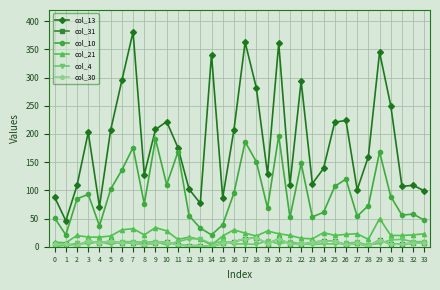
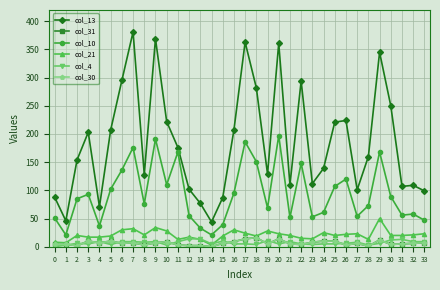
  {
    "col_13": {
      "0": 90,
      "1": 50,
-     "2": 110,
+     "2": 150,
      "3": 200,
      "4": 70,
      "5": 210,
      "6": 300,
      "7": 380,
      "8": 130,
-     "9": 210,
+     "9": 370,
      "10": 220,
      "11": 180,
      "12": 100,
      "13": 80,
-     "14": 340,
+     "14": 40,
      "15": 90,
      "16": 210,
      "17": 360,
      "18": 280,
      "19": 130,
      "20": 360,
      "21": 110,
      "22": 290,
      "23": 110,
      "24": 140,
      "25": 220,
      "26": 220,
      "27": 100,
      "28": 160,
      "29": 350,
      "30": 250,
      "31": 110,
      "32": 110,
      "33": 100
    }
  }
